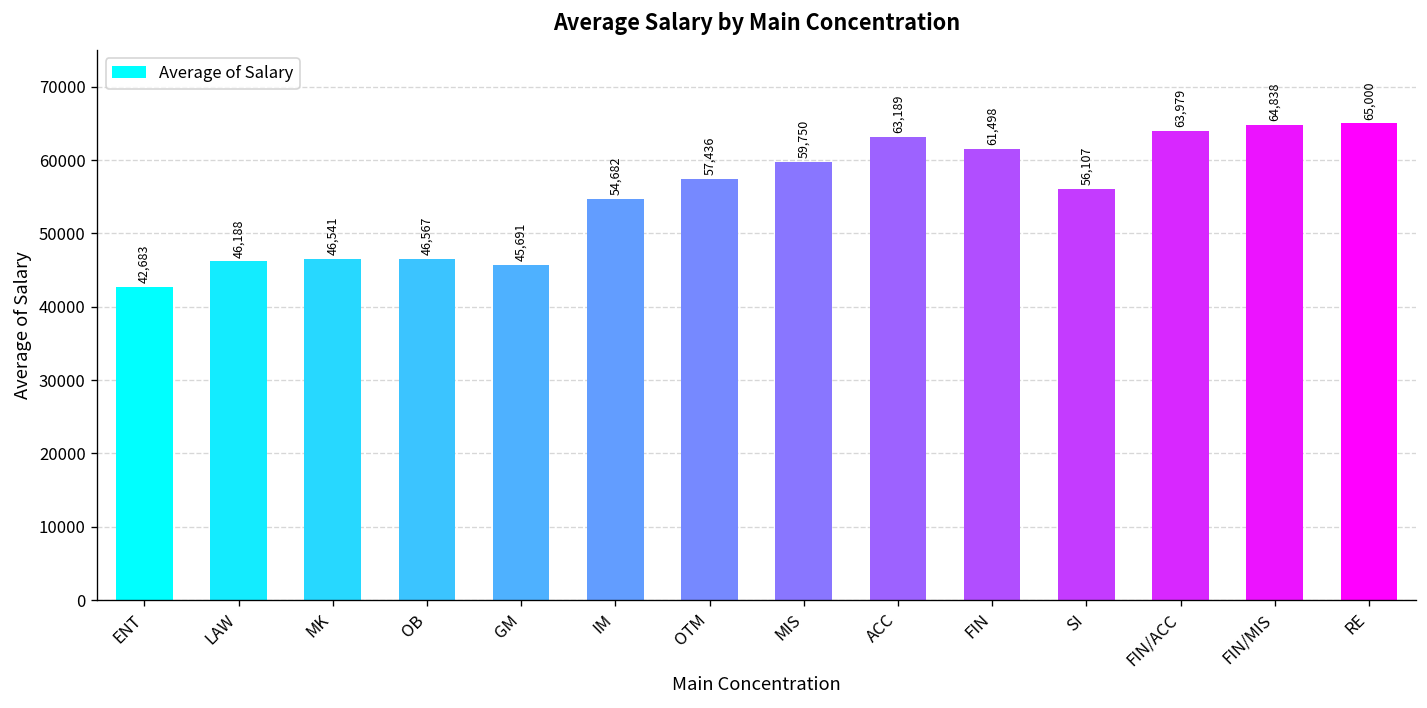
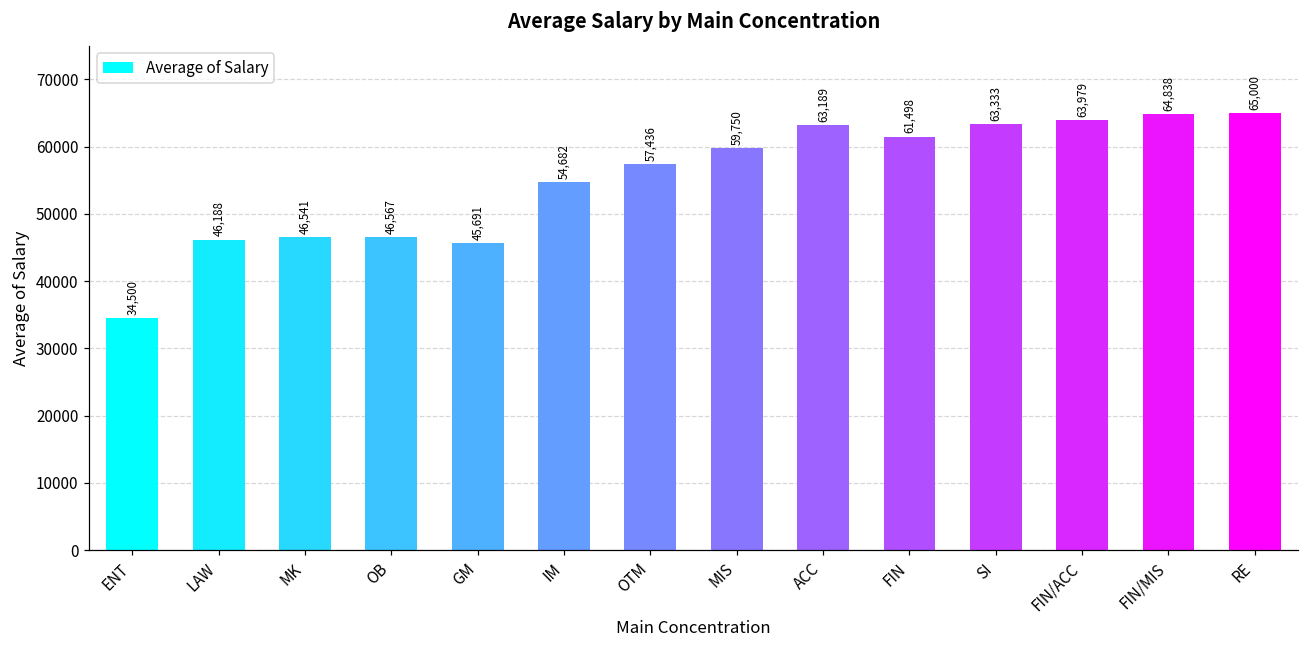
  {
-   "ENT": "42,683",
+   "ENT": "34,500",
    "LAW": "46,188",
    "MK": "46,541",
    "OB": "46,567",
    "GM": "45,691",
    "IM": "54,682",
    "OTM": "57,436",
    "MIS": "59,750",
    "ACC": "63,189",
    "FIN": "61,498",
-   "SI": "56,107",
+   "SI": "63,333",
    "FIN/ACC": "63,979",
    "FIN/MIS": "64,838",
    "RE": "65,000"
  }
